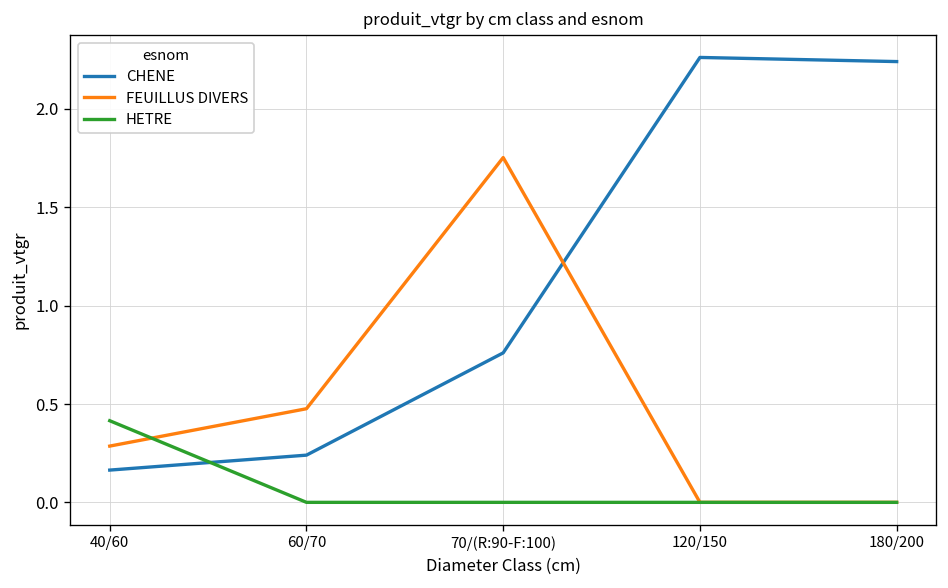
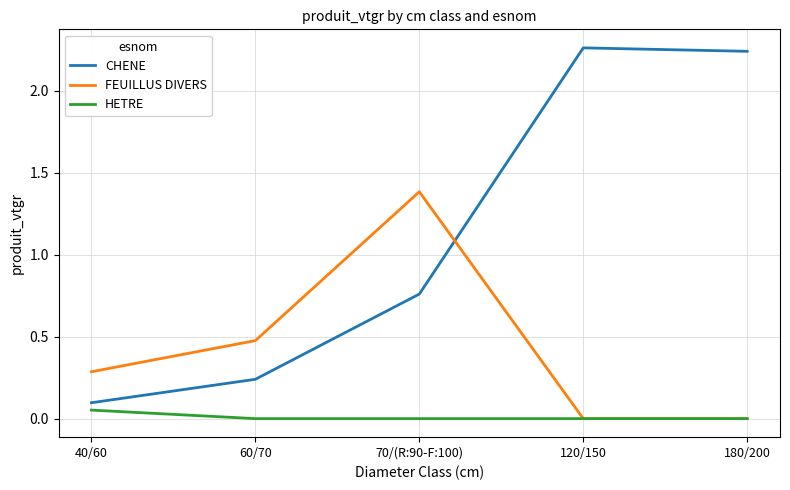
  {
    "CHENE": {
-     "40/60": 0.16,
+     "40/60": 0.10,
      "60/70": 0.24,
      "70/(R:90-F:100)": 0.76,
      "120/150": 2.26,
      "180/200": 2.24
    },
    "FEUILLUS DIVERS": {
      "40/60": 0.29,
      "60/70": 0.48,
-     "70/(R:90-F:100)": 1.75
+     "70/(R:90-F:100)": 1.38
    },
    "HETRE": {
-     "40/60": 0.42,
+     "40/60": 0.05,
      "60/70": 0.00,
      "70/(R:90-F:100)": 0.00
    }
  }
